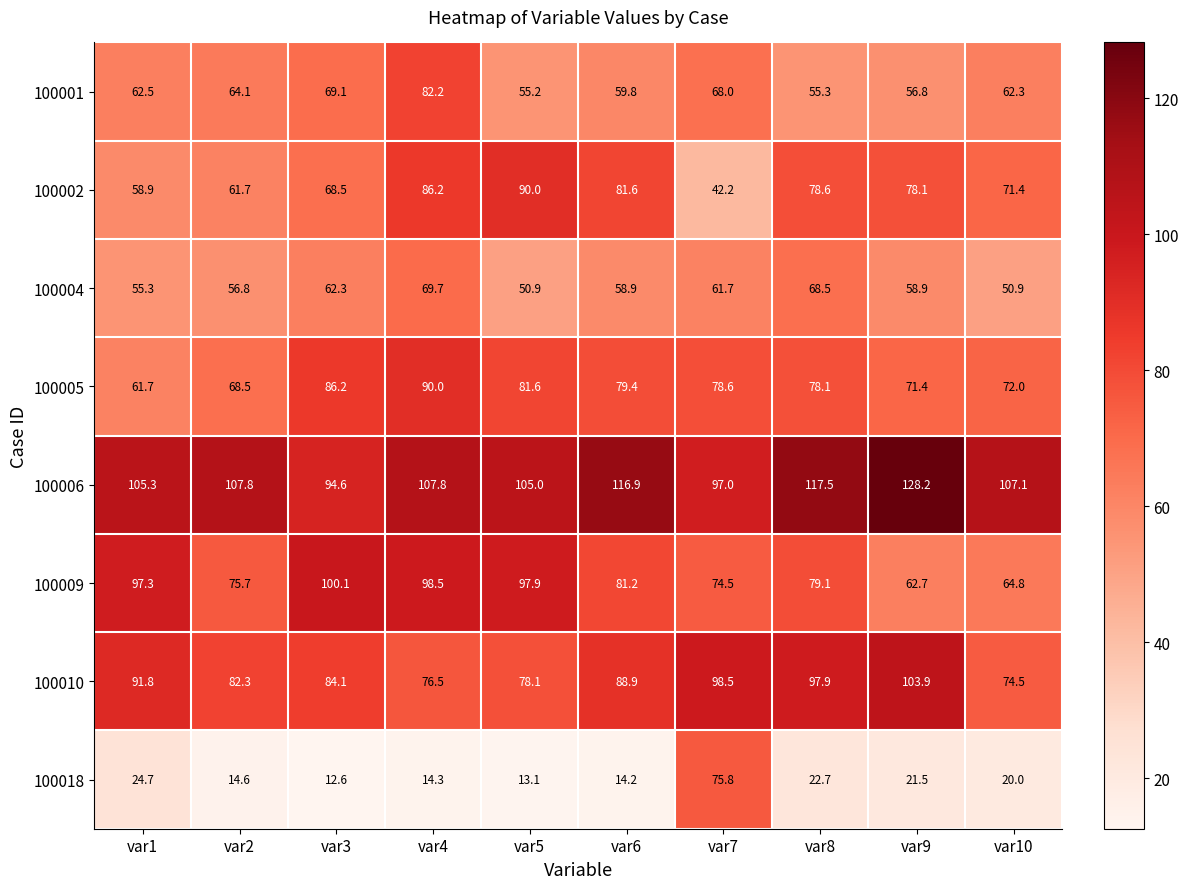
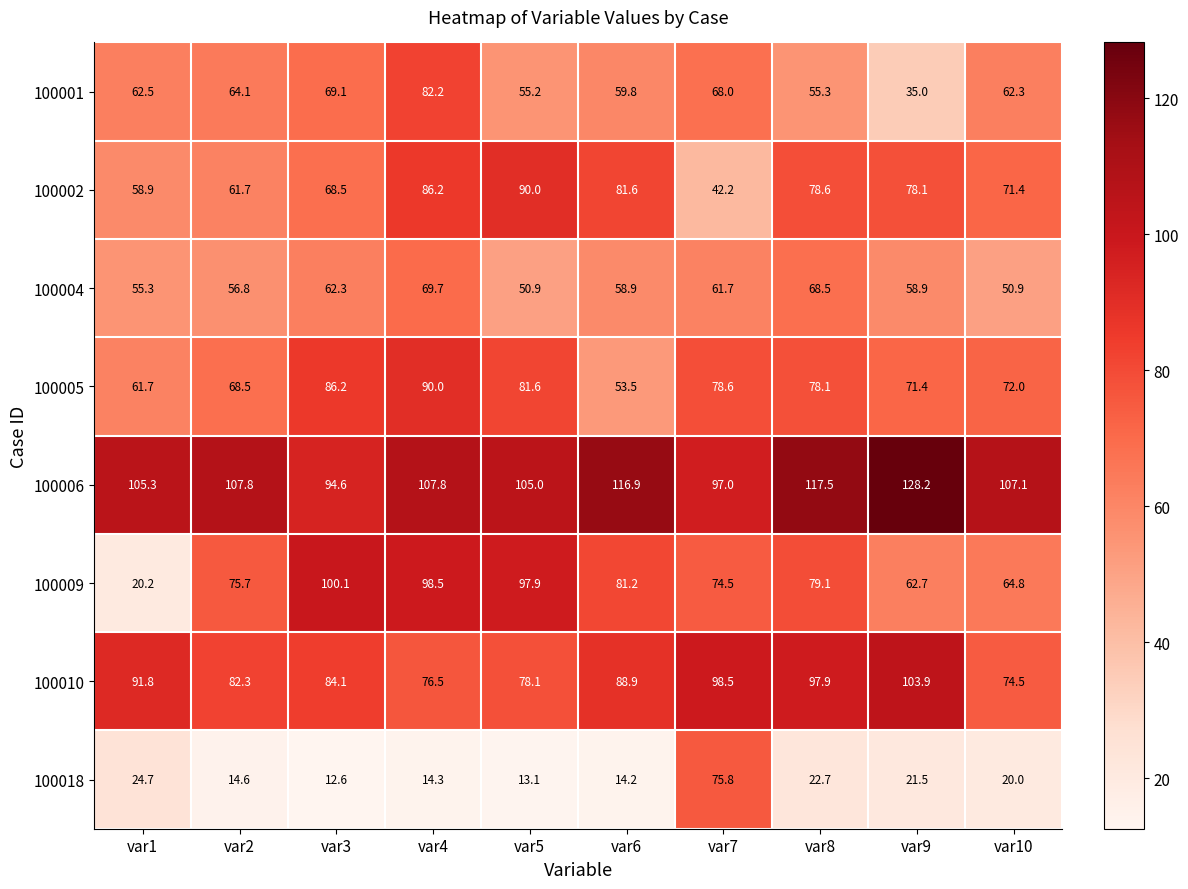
  {
    "100001": {
      "var1": 62.5,
      "var2": 64.1,
      "var3": 69.1,
      "var4": 82.2,
      "var5": 55.2,
      "var6": 59.8,
      "var7": 68.0,
      "var8": 55.3,
-     "var9": 56.8,
+     "var9": 35.0,
      "var10": 62.3
    },
    "100002": {
      "var1": 58.9,
      "var2": 61.7,
      "var3": 68.5,
      "var4": 86.2,
      "var5": 90.0,
      "var6": 81.6,
      "var7": 42.2,
      "var8": 78.6,
      "var9": 78.1,
      "var10": 71.4
    },
    "100004": {
      "var1": 55.3,
      "var2": 56.8,
      "var3": 62.3,
      "var4": 69.7,
      "var5": 50.9,
      "var6": 58.9,
      "var7": 61.7,
      "var8": 68.5,
      "var9": 58.9,
      "var10": 50.9
    },
    "100005": {
      "var1": 61.7,
      "var2": 68.5,
      "var3": 86.2,
      "var4": 90.0,
      "var5": 81.6,
-     "var6": 79.4,
+     "var6": 53.5,
      "var7": 78.6,
      "var8": 78.1,
      "var9": 71.4,
      "var10": 72.0
    },
    "100006": {
      "var1": 105.3,
      "var2": 107.8,
      "var3": 94.6,
      "var4": 107.8,
      "var5": 105.0,
      "var6": 116.9,
      "var7": 97.0,
      "var8": 117.5,
      "var9": 128.2,
      "var10": 107.1
    },
    "100009": {
-     "var1": 97.3,
+     "var1": 20.2,
      "var2": 75.7,
      "var3": 100.1,
      "var4": 98.5,
      "var5": 97.9,
      "var6": 81.2,
      "var7": 74.5,
      "var8": 79.1,
      "var9": 62.7,
      "var10": 64.8
    },
    "100010": {
      "var1": 91.8,
      "var2": 82.3,
      "var3": 84.1,
      "var4": 76.5,
      "var5": 78.1,
      "var6": 88.9,
      "var7": 98.5,
      "var8": 97.9,
      "var9": 103.9,
      "var10": 74.5
    },
    "100018": {
      "var1": 24.7,
      "var2": 14.6,
      "var3": 12.6,
      "var4": 14.3,
      "var5": 13.1,
      "var6": 14.2,
      "var7": 75.8,
      "var8": 22.7,
      "var9": 21.5,
      "var10": 20.0
    }
  }
